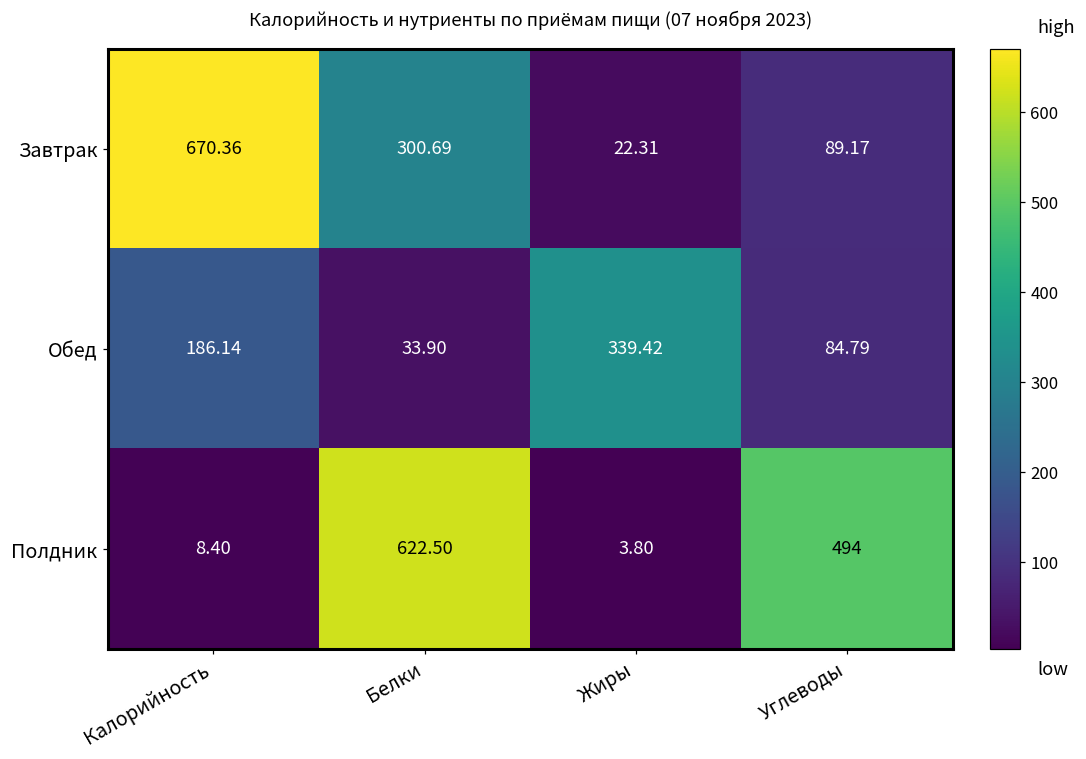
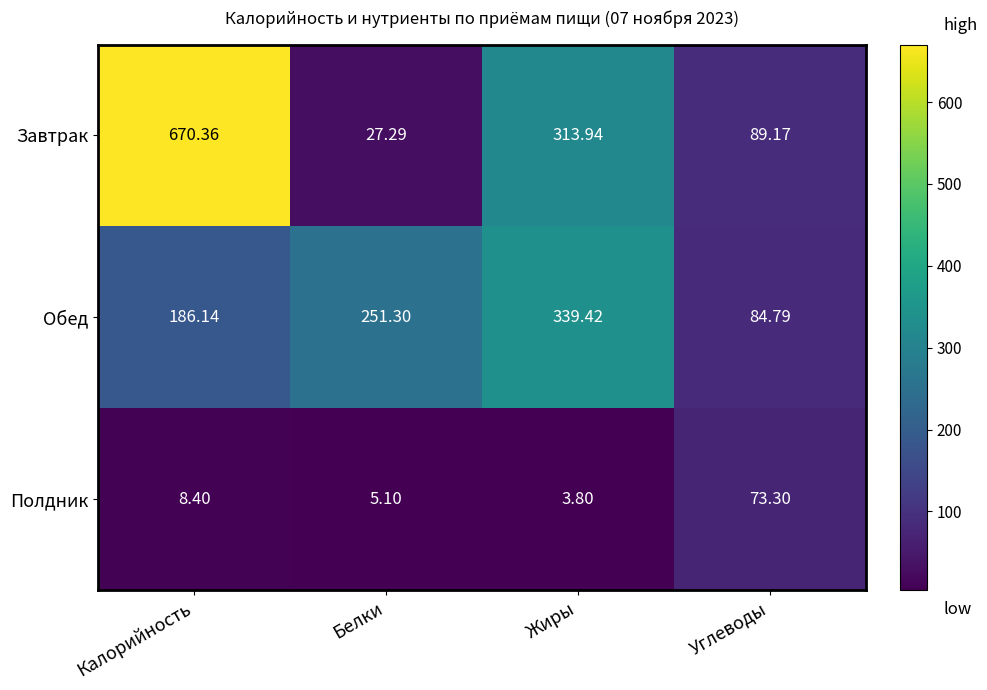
  {
    "Завтрак": {
      "Калорийность": 670.36,
-     "Белки": 300.69,
-     "Жиры": 22.31,
+     "Белки": 27.29,
+     "Жиры": 313.94,
      "Углеводы": 89.17
    },
    "Обед": {
      "Калорийность": 186.14,
-     "Белки": 33.90,
+     "Белки": 251.30,
      "Жиры": 339.42,
      "Углеводы": 84.79
    },
    "Полдник": {
      "Калорийность": 8.40,
-     "Белки": 622.50,
+     "Белки": 5.10,
      "Жиры": 3.80,
-     "Углеводы": 494
+     "Углеводы": 73.30
    }
  }
